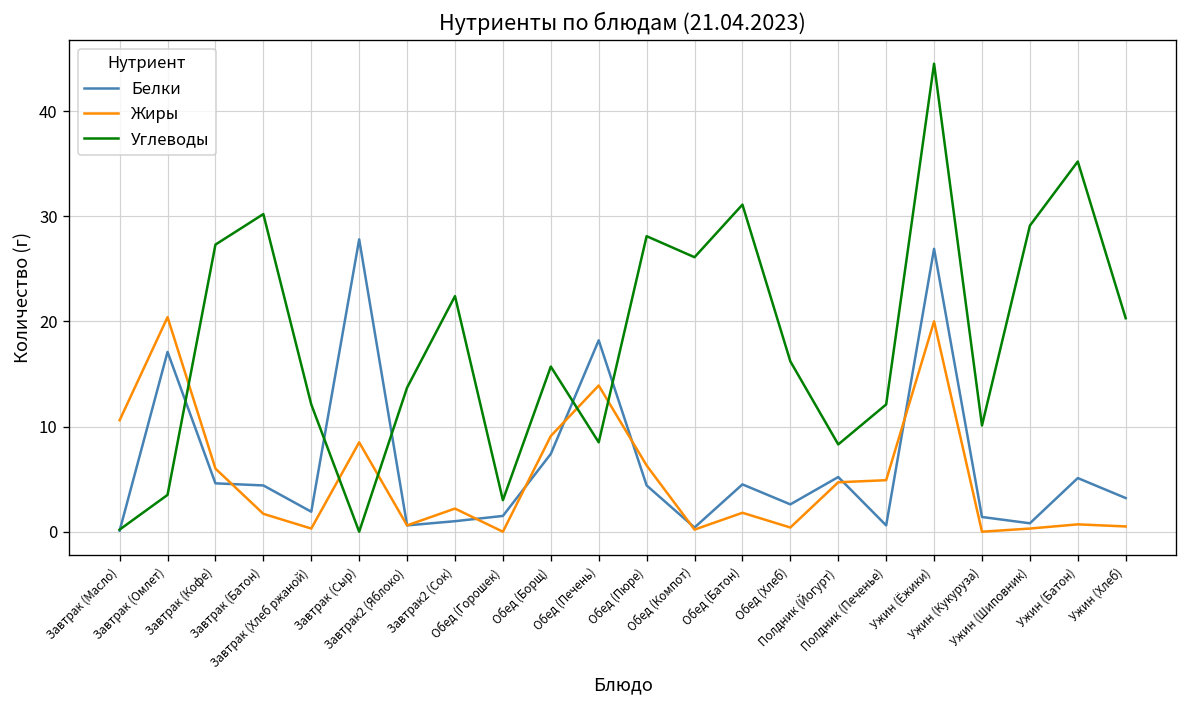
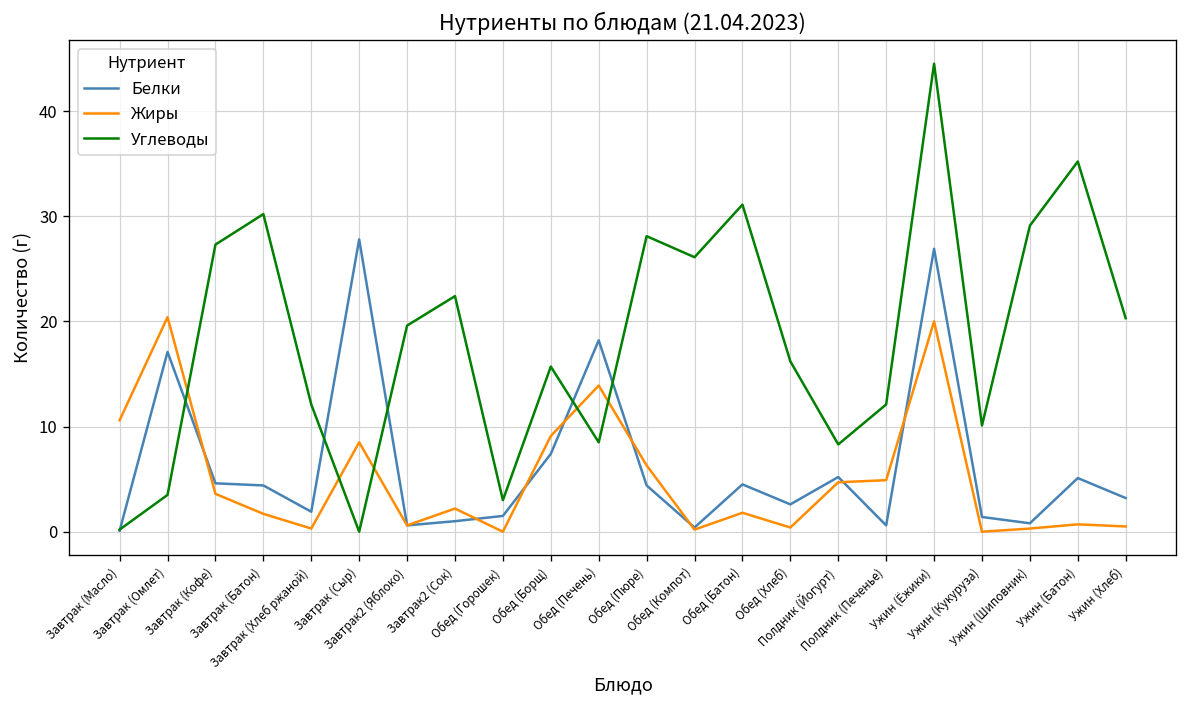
  {
    "Белки": {
      "Завтрак (Омлет)": 17,
      "Завтрак (Кофе)": 5,
      "Завтрак (Батон)": 4,
      "Завтрак (Хлеб ржаной)": 2,
      "Завтрак (Сыр)": 28,
      "Завтрак2 (Сок)": 1,
      "Обед (Горошек)": 2,
      "Обед (Борщ)": 7,
      "Обед (Печень)": 18,
      "Обед (Пюре)": 4,
      "Обед (Батон)": 5,
      "Обед (Хлеб)": 3,
      "Полдник (Йогурт)": 5,
      "Полдник (Печенье)": 1,
      "Ужин (Ёжики)": 27,
      "Ужин (Кукуруза)": 1,
      "Ужин (Шиповник)": 1,
      "Ужин (Батон)": 5,
      "Ужин (Хлеб)": 3
    },
    "Жиры": {
      "Завтрак (Масло)": 11,
      "Завтрак (Омлет)": 20,
-     "Завтрак (Кофе)": 6,
+     "Завтрак (Кофе)": 4,
      "Завтрак (Батон)": 2,
      "Завтрак (Хлеб ржаной)": 0,
      "Завтрак (Сыр)": 9,
      "Завтрак2 (Сок)": 2,
      "Обед (Горошек)": 0,
      "Обед (Борщ)": 9,
      "Обед (Печень)": 14,
      "Обед (Пюре)": 6,
      "Обед (Батон)": 2,
      "Обед (Хлеб)": 0,
      "Полдник (Йогурт)": 5,
      "Полдник (Печенье)": 5,
      "Ужин (Ёжики)": 20,
      "Ужин (Кукуруза)": 0,
      "Ужин (Шиповник)": 0,
      "Ужин (Батон)": 1,
      "Ужин (Хлеб)": 1
    },
    "Углеводы": {
      "Завтрак (Омлет)": 4,
      "Завтрак (Кофе)": 27,
      "Завтрак (Батон)": 30,
      "Завтрак (Хлеб ржаной)": 12,
      "Завтрак (Сыр)": 0,
-     "Завтрак2 (Яблоко)": 14,
+     "Завтрак2 (Яблоко)": 20,
      "Завтрак2 (Сок)": 22,
      "Обед (Горошек)": 3,
      "Обед (Борщ)": 16,
      "Обед (Печень)": 9,
      "Обед (Пюре)": 28,
      "Обед (Компот)": 26,
      "Обед (Батон)": 31,
      "Обед (Хлеб)": 16,
      "Полдник (Йогурт)": 8,
      "Полдник (Печенье)": 12,
      "Ужин (Ёжики)": 45,
      "Ужин (Кукуруза)": 10,
      "Ужин (Шиповник)": 29,
      "Ужин (Батон)": 35,
      "Ужин (Хлеб)": 20
    }
  }
